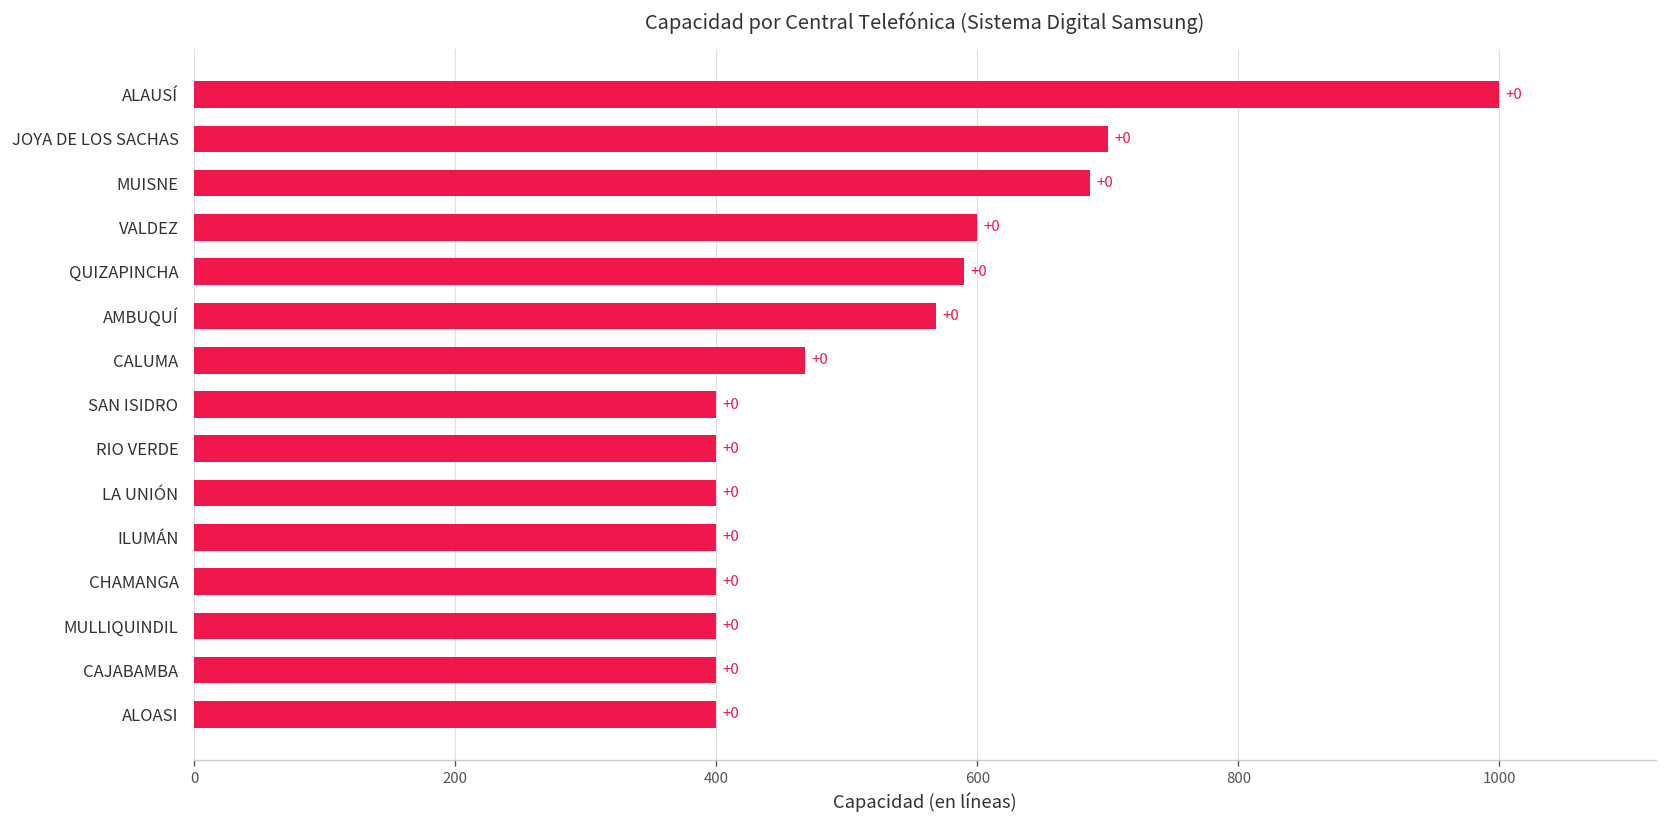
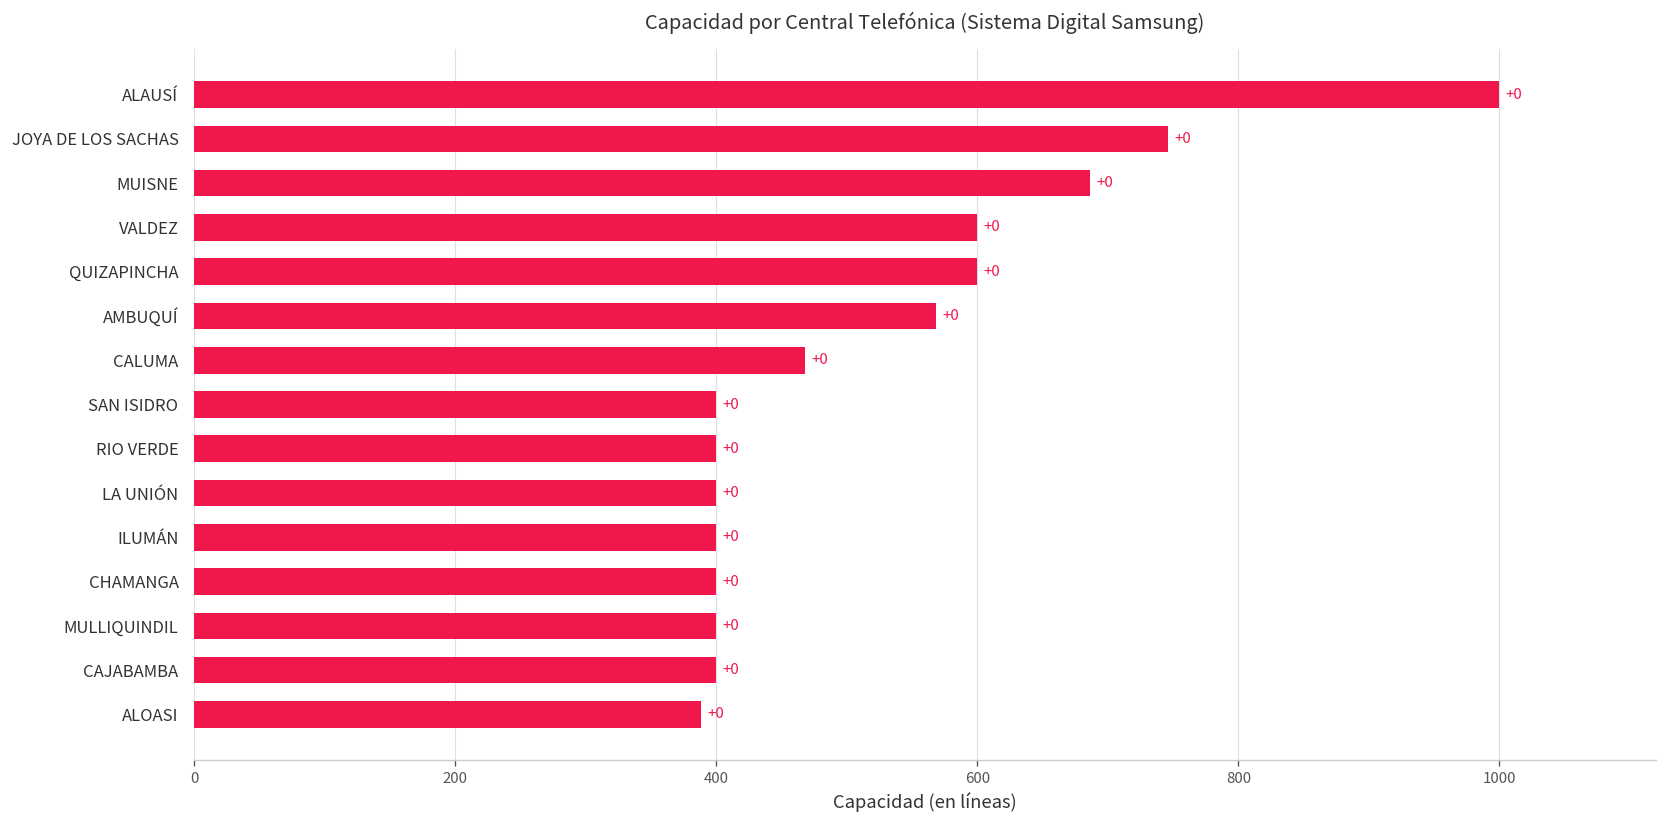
  {
-   "JOYA DE LOS SACHAS": 700,
-   "QUIZAPINCHA": 590,
-   "ALOASI": 400
+   "JOYA DE LOS SACHAS": 746,
+   "QUIZAPINCHA": 600,
+   "ALOASI": 388
  }
